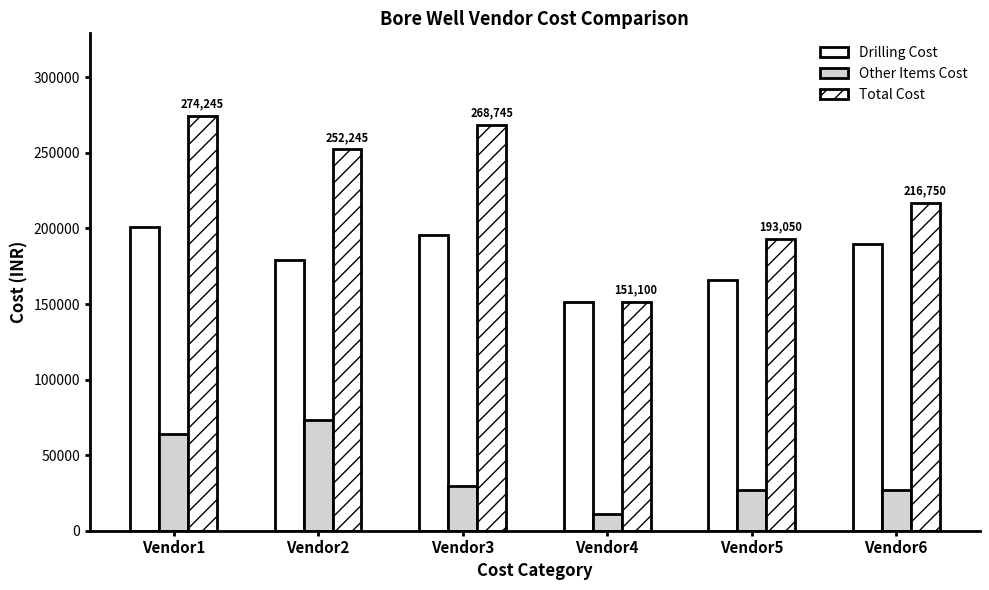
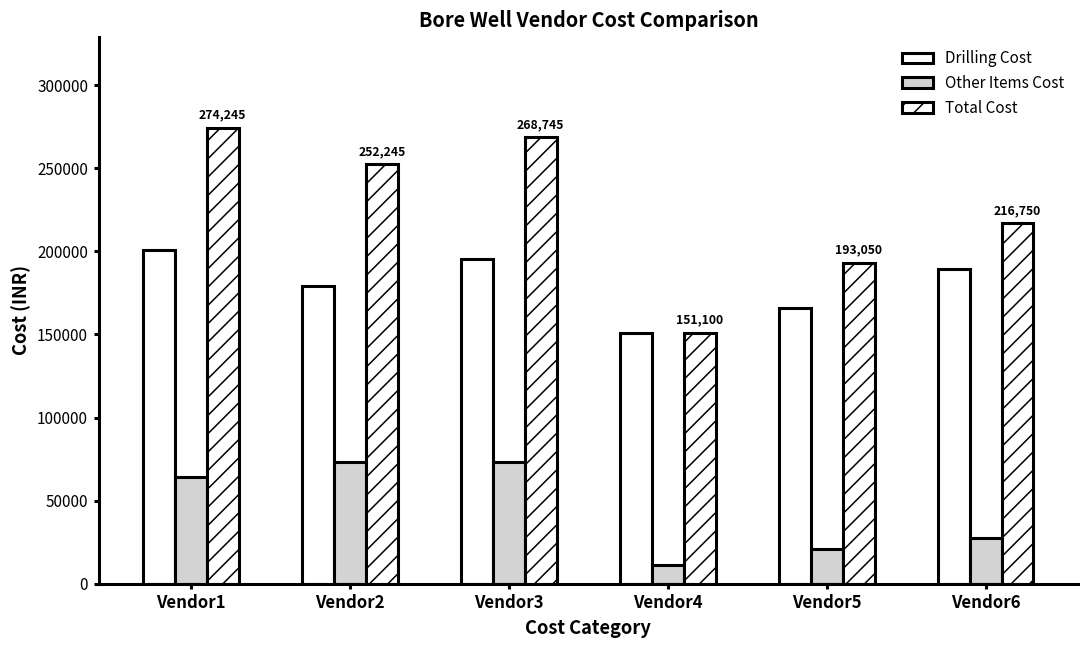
  {
    "Other Items Cost": {
      "Vendor1": 64000,
      "Vendor2": 73000,
-     "Vendor3": 30000,
+     "Vendor3": 73000,
      "Vendor4": 11000,
-     "Vendor5": 27000,
+     "Vendor5": 21000,
      "Vendor6": 27000
    }
  }
